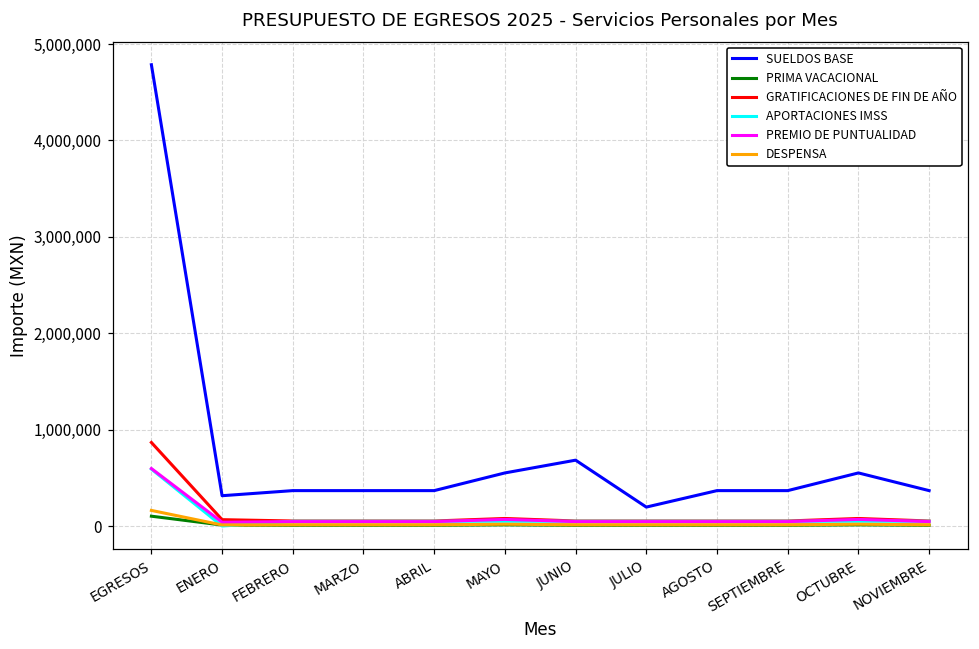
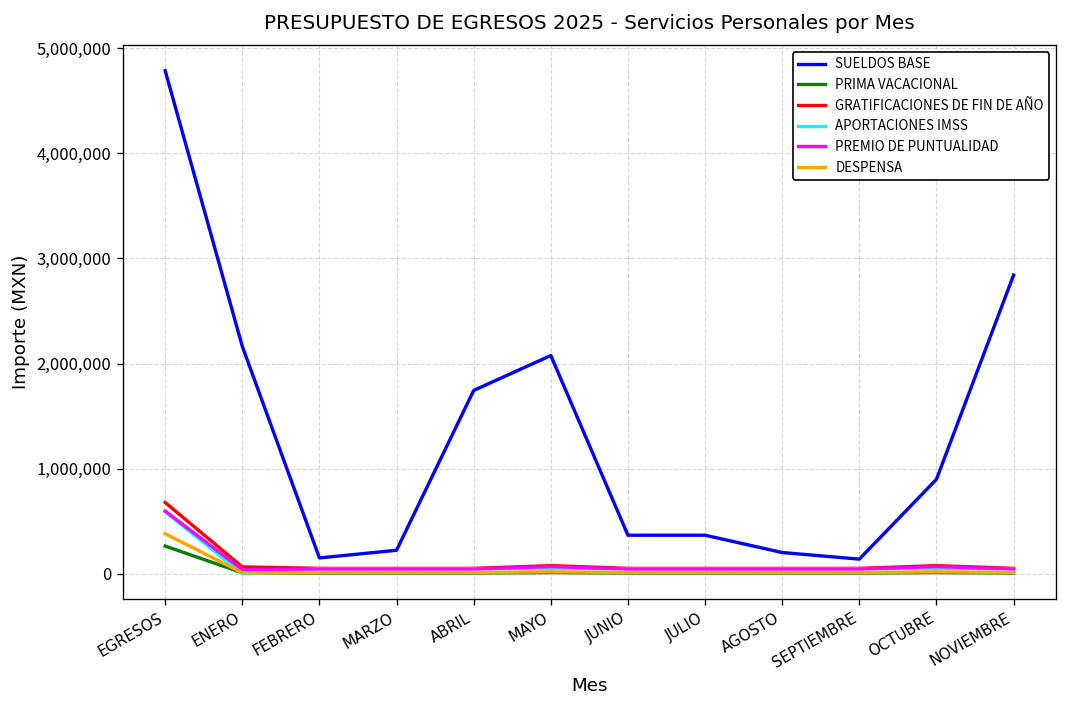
  {
    "SUELDOS BASE": {
      "EGRESOS": "4,800,000",
-     "ENERO": "300,000",
-     "FEBRERO": "400,000",
-     "MARZO": "400,000",
-     "ABRIL": "400,000",
-     "MAYO": "600,000",
-     "JUNIO": "700,000",
-     "JULIO": "200,000",
-     "AGOSTO": "400,000",
-     "SEPTIEMBRE": "400,000",
-     "OCTUBRE": "600,000",
-     "NOVIEMBRE": "400,000"
+     "ENERO": "2,200,000",
+     "FEBRERO": "200,000",
+     "MARZO": "200,000",
+     "ABRIL": "1,700,000",
+     "MAYO": "2,100,000",
+     "JUNIO": "400,000",
+     "JULIO": "400,000",
+     "AGOSTO": "200,000",
+     "SEPTIEMBRE": "100,000",
+     "OCTUBRE": "900,000",
+     "NOVIEMBRE": "2,800,000"
    },
    "PRIMA VACACIONAL": {
-     "EGRESOS": "100,000"
+     "EGRESOS": "300,000"
    },
    "GRATIFICACIONES DE FIN DE AÑO": {
-     "EGRESOS": "900,000"
+     "EGRESOS": "700,000"
    },
    "DESPENSA": {
-     "EGRESOS": "200,000"
+     "EGRESOS": "400,000"
    }
  }
